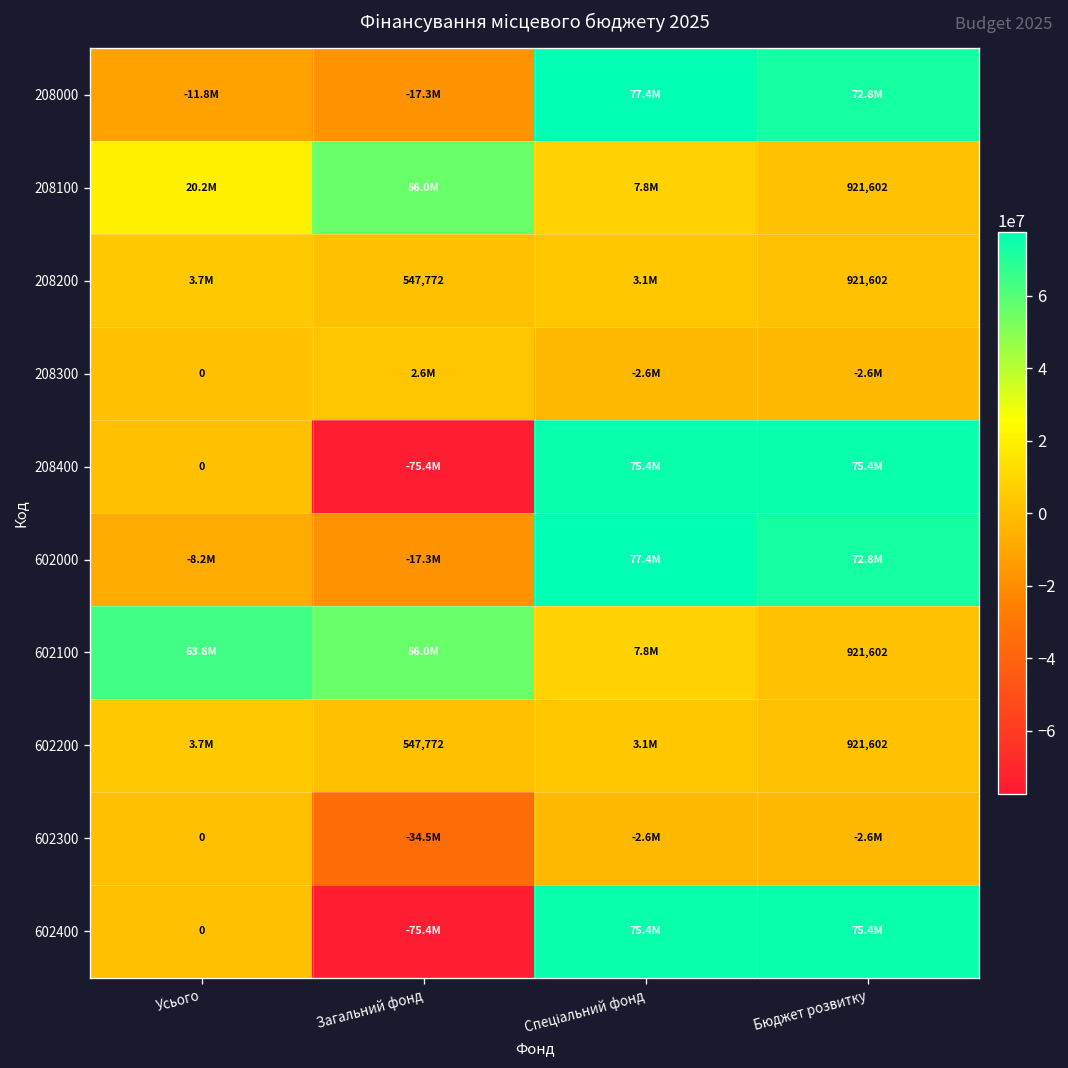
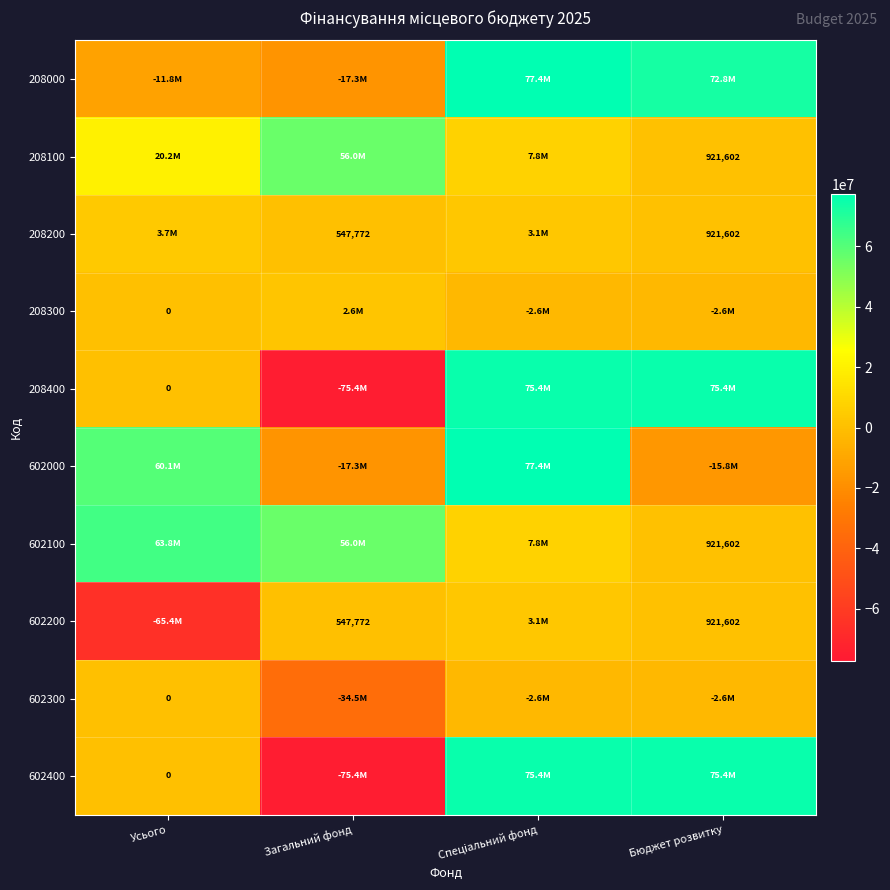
  {
    "208000": {
      "Усього": "-11.8M",
      "Загальний фонд": "-17.3M",
      "Спеціальний фонд": "77.4M",
      "Бюджет розвитку": "72.8M"
    },
    "208100": {
      "Усього": "20.2M",
      "Загальний фонд": "56.0M",
      "Спеціальний фонд": "7.8M",
      "Бюджет розвитку": "921,602"
    },
    "208200": {
      "Усього": "3.7M",
      "Загальний фонд": "547,772",
      "Спеціальний фонд": "3.1M",
      "Бюджет розвитку": "921,602"
    },
    "208300": {
      "Усього": "0",
      "Загальний фонд": "2.6M",
      "Спеціальний фонд": "-2.6M",
      "Бюджет розвитку": "-2.6M"
    },
    "208400": {
      "Усього": "0",
      "Загальний фонд": "-75.4M",
      "Спеціальний фонд": "75.4M",
      "Бюджет розвитку": "75.4M"
    },
    "602000": {
-     "Усього": "-8.2M",
+     "Усього": "60.1M",
      "Загальний фонд": "-17.3M",
      "Спеціальний фонд": "77.4M",
-     "Бюджет розвитку": "72.8M"
+     "Бюджет розвитку": "-15.8M"
    },
    "602100": {
      "Усього": "63.8M",
      "Загальний фонд": "56.0M",
      "Спеціальний фонд": "7.8M",
      "Бюджет розвитку": "921,602"
    },
    "602200": {
-     "Усього": "3.7M",
+     "Усього": "-65.4M",
      "Загальний фонд": "547,772",
      "Спеціальний фонд": "3.1M",
      "Бюджет розвитку": "921,602"
    },
    "602300": {
      "Усього": "0",
      "Загальний фонд": "-34.5M",
      "Спеціальний фонд": "-2.6M",
      "Бюджет розвитку": "-2.6M"
    },
    "602400": {
      "Усього": "0",
      "Загальний фонд": "-75.4M",
      "Спеціальний фонд": "75.4M",
      "Бюджет розвитку": "75.4M"
    }
  }
